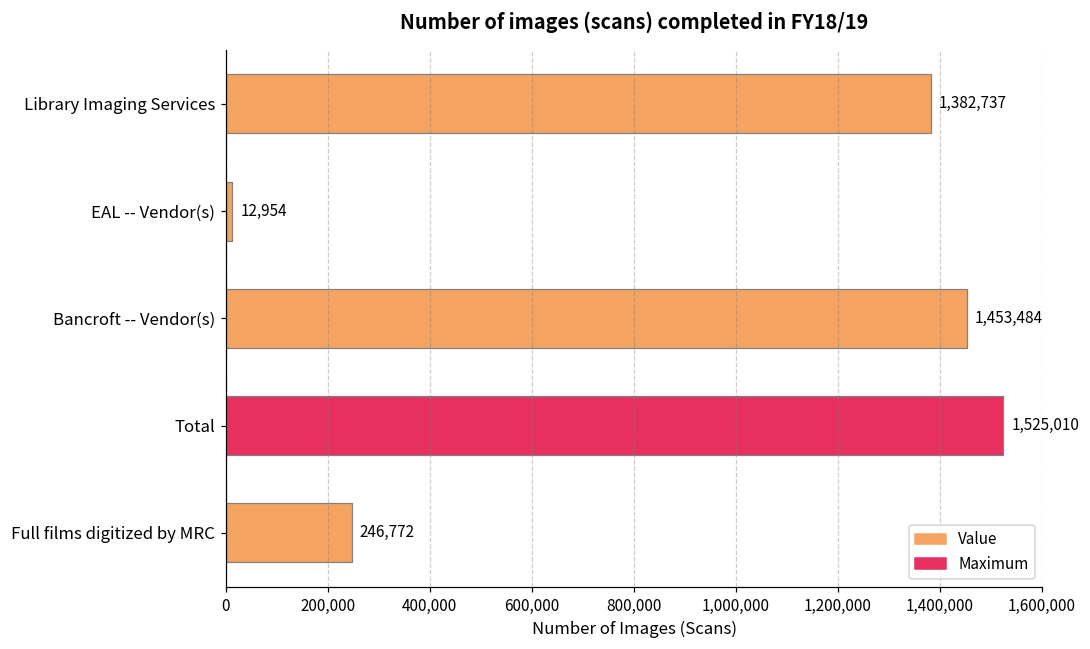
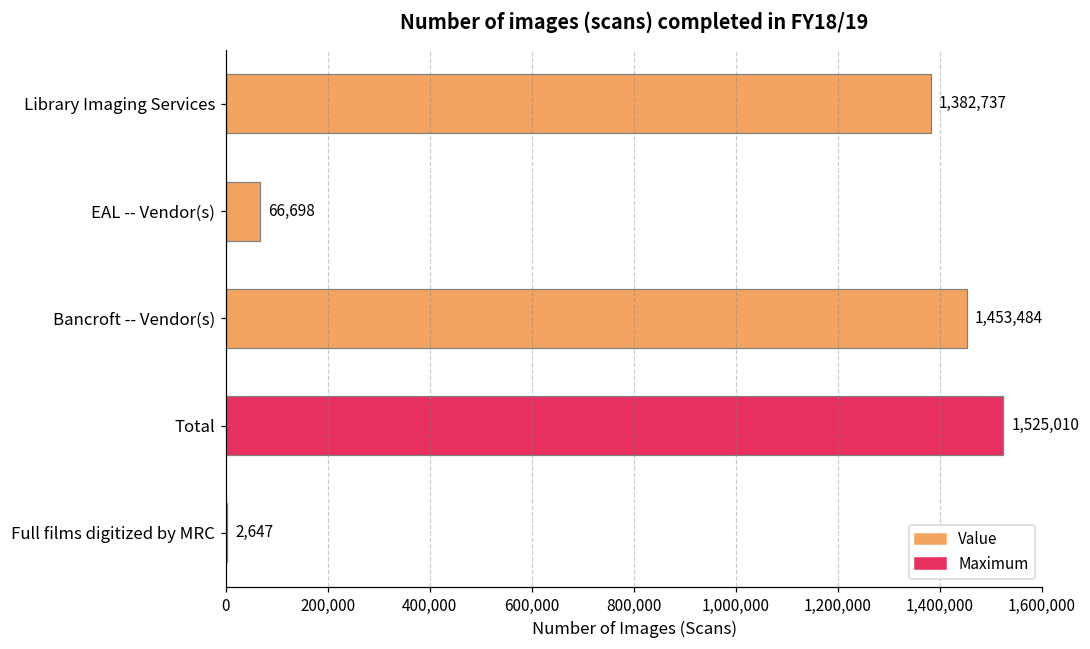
  {
    "Library Imaging Services": "1,382,737",
-   "EAL -- Vendor(s)": "12,954",
+   "EAL -- Vendor(s)": "66,698",
    "Bancroft -- Vendor(s)": "1,453,484",
    "Total": "1,525,010",
-   "Full films digitized by MRC": "246,772"
+   "Full films digitized by MRC": "2,647"
  }
